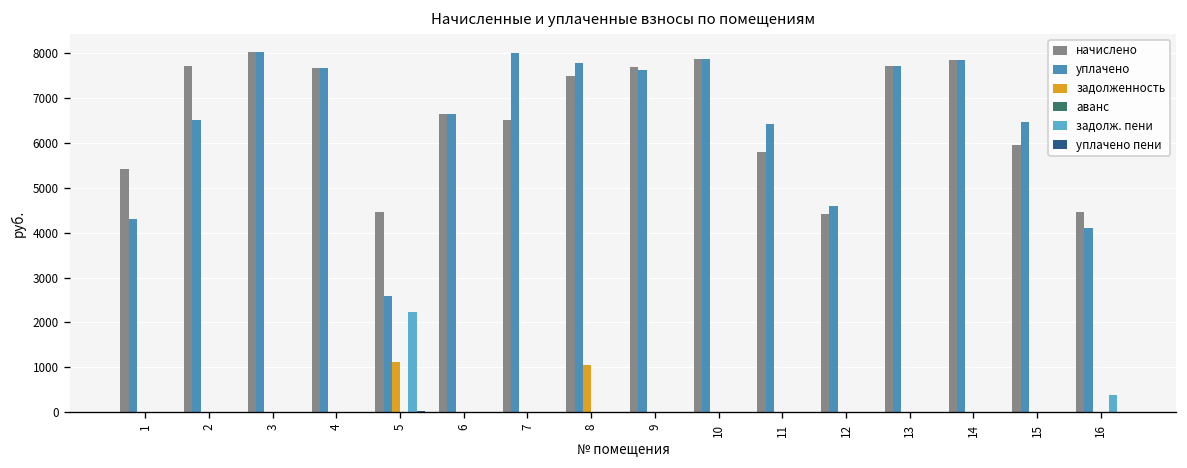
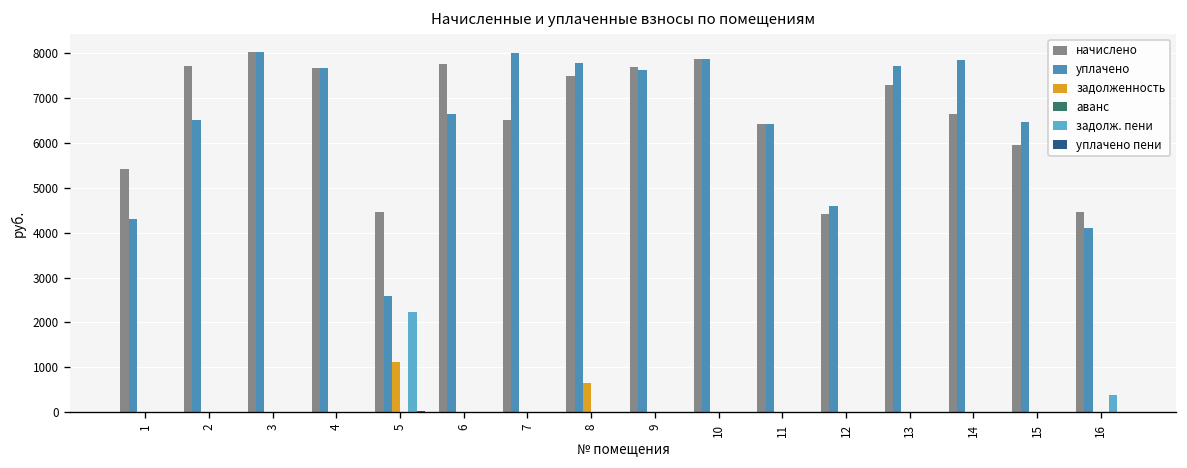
  {
    "начислено": {
      "1": 5400,
      "2": 7700,
      "3": 8000,
      "4": 7700,
      "5": 4500,
-     "6": 6700,
+     "6": 7800,
      "7": 6500,
      "8": 7500,
      "9": 7700,
      "10": 7900,
-     "11": 5800,
+     "11": 6400,
      "12": 4400,
-     "13": 7700,
-     "14": 7800,
+     "13": 7300,
+     "14": 6600,
      "15": 6000,
      "16": 4500
    },
    "задолженность": {
      "1": 0,
      "2": 0,
      "3": 0,
      "4": 0,
      "5": 1100,
      "6": 0,
      "7": 0,
-     "8": 1000,
+     "8": 600,
      "9": 0,
      "10": 0,
      "11": 0,
      "12": 0,
      "13": 0,
      "14": 0,
      "15": 0,
      "16": 0
    }
  }
